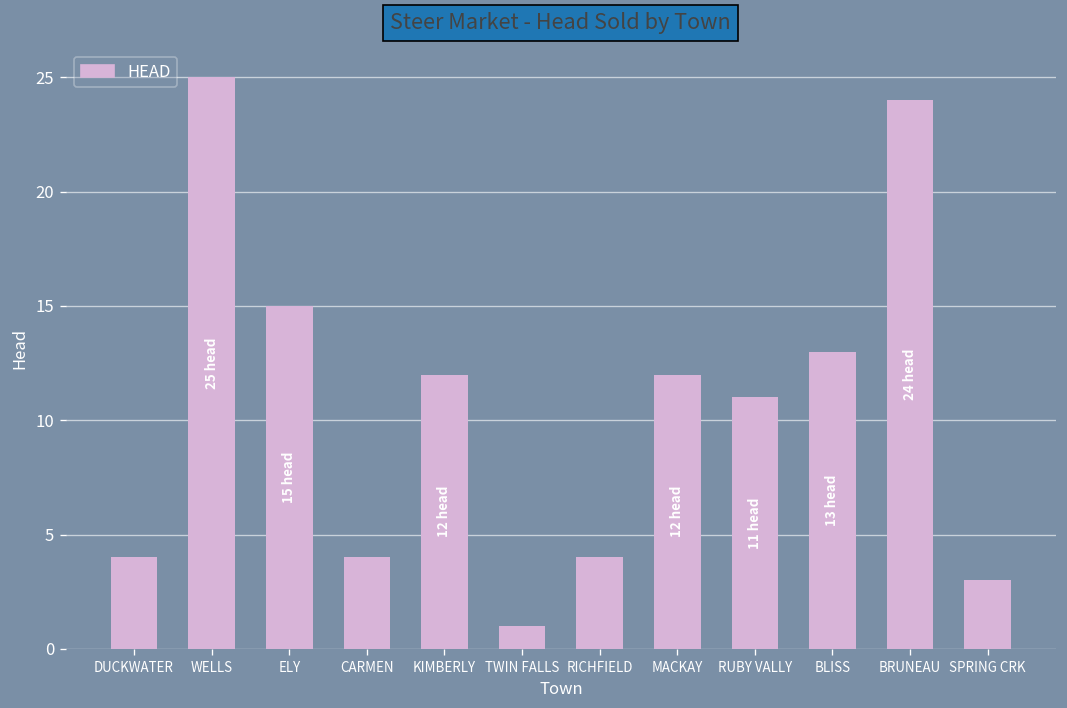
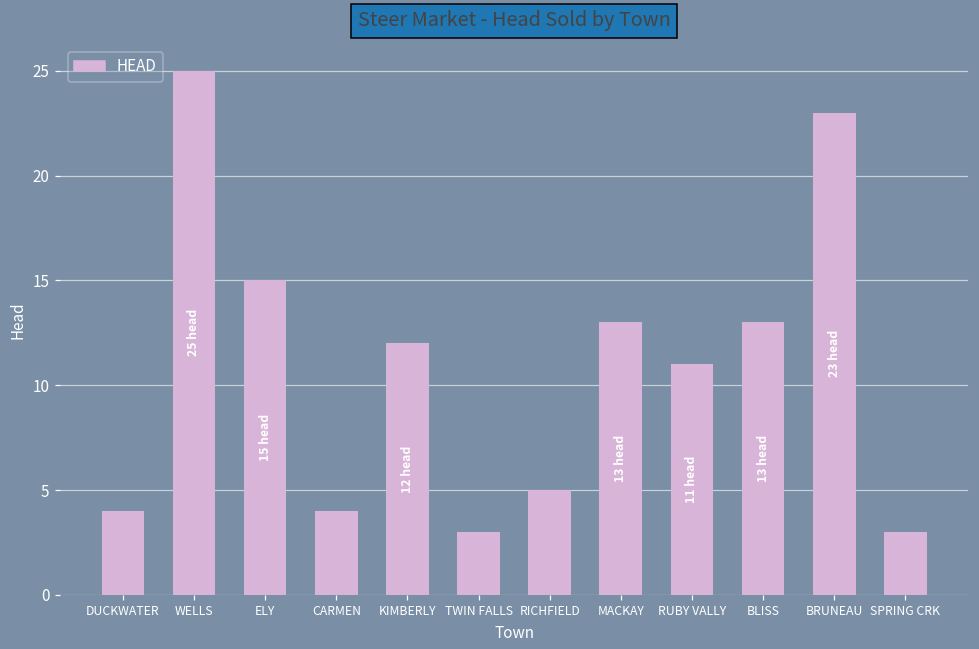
  {
    "WELLS": 25,
    "ELY": 15,
    "KIMBERLY": 12,
-   "TWIN FALLS": 1,
-   "RICHFIELD": 4,
-   "MACKAY": 12,
+   "TWIN FALLS": 3,
+   "RICHFIELD": 5,
+   "MACKAY": 13,
    "RUBY VALLY": 11,
    "BLISS": 13,
-   "BRUNEAU": 24
+   "BRUNEAU": 23
  }
